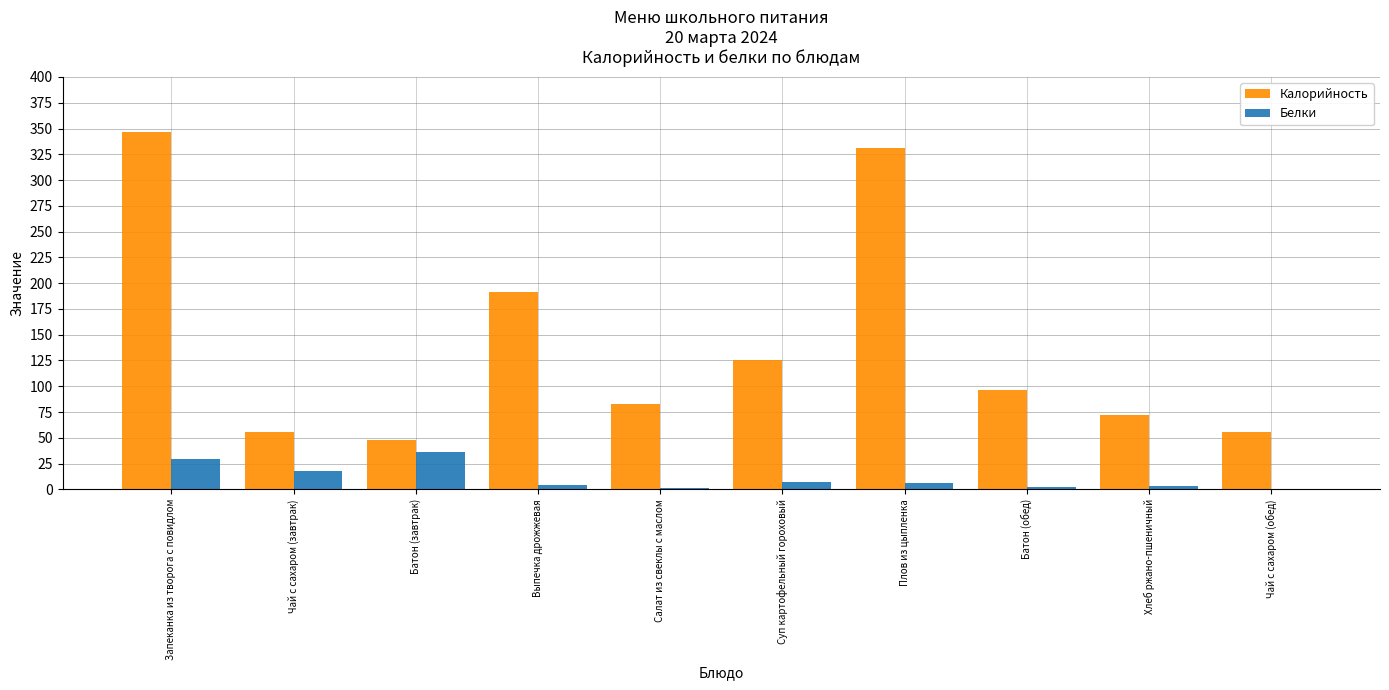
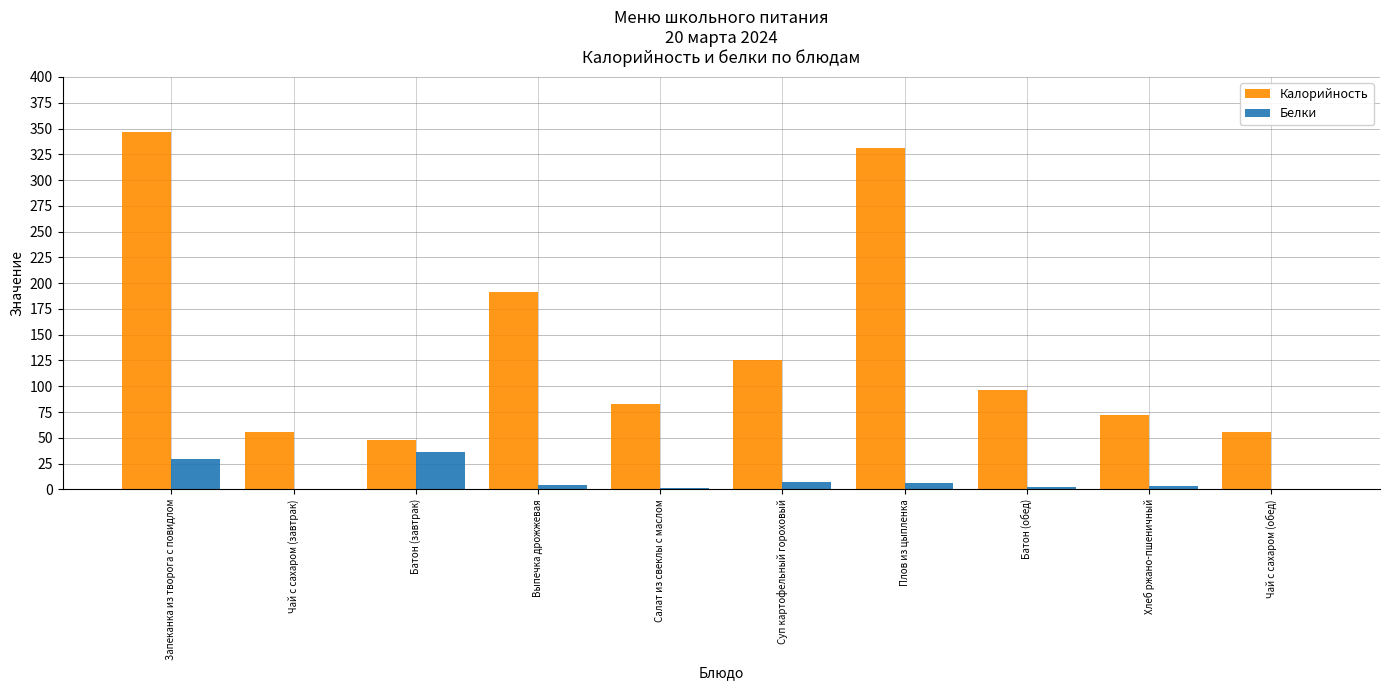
  {
    "Калорийность": {
      "Запеканка из творога с повидлом": 347,
      "Чай с сахаром (завтрак)": 56,
      "Батон (завтрак)": 48,
      "Выпечка дрожжевая": 191,
      "Салат из свеклы с маслом": 83,
      "Суп картофельный гороховый": 125,
      "Плов из цыпленка": 331,
      "Батон (обед)": 96,
      "Хлеб ржано-пшеничный": 72,
      "Чай с сахаром (обед)": 56
    },
    "Белки": {
      "Запеканка из творога с повидлом": 29,
-     "Чай с сахаром (завтрак)": 18,
+     "Чай с сахаром (завтрак)": 0,
      "Батон (завтрак)": 36,
      "Выпечка дрожжевая": 4,
      "Суп картофельный гороховый": 7,
      "Плов из цыпленка": 6,
      "Хлеб ржано-пшеничный": 3
    }
  }
